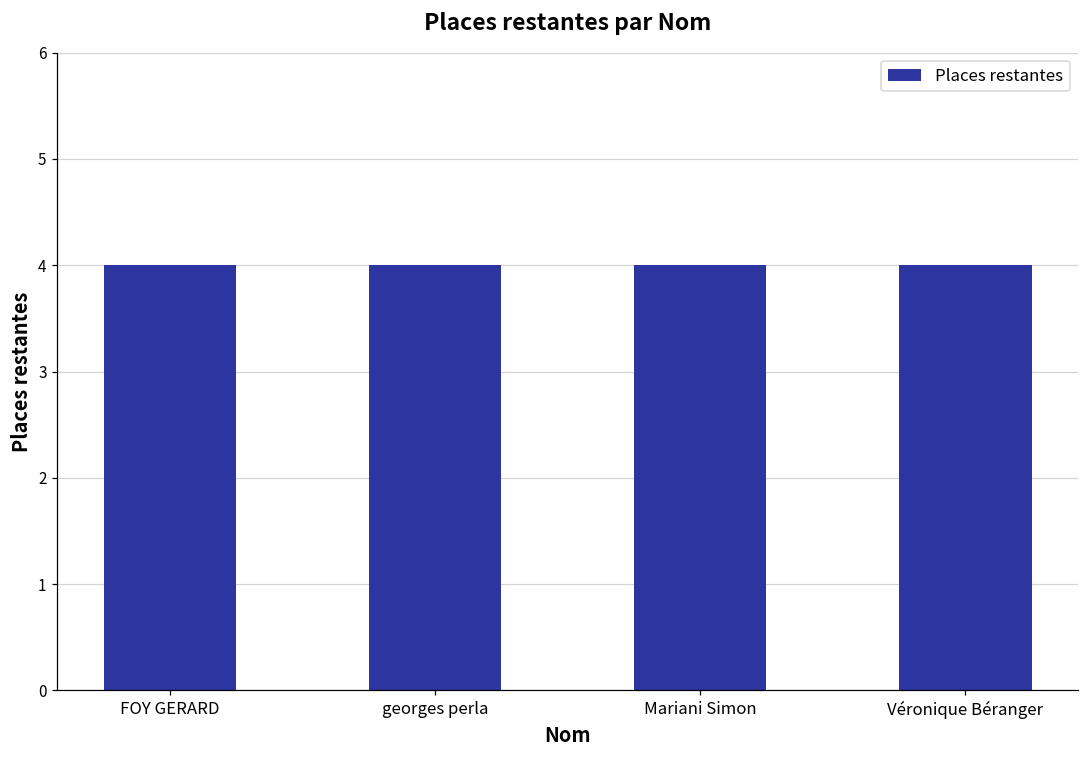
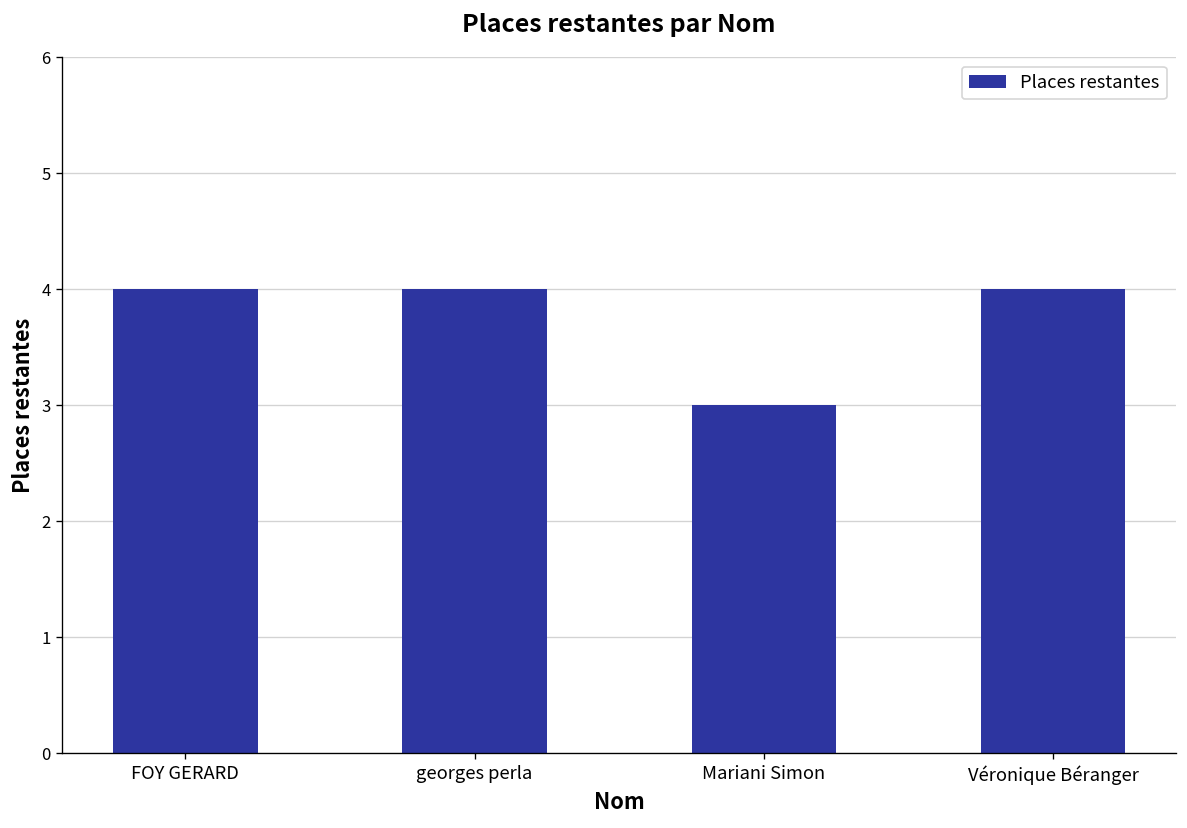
  {
    "FOY GERARD": 4,
    "georges perla": 4,
-   "Mariani Simon": 4,
+   "Mariani Simon": 3,
    "Véronique Béranger": 4
  }
